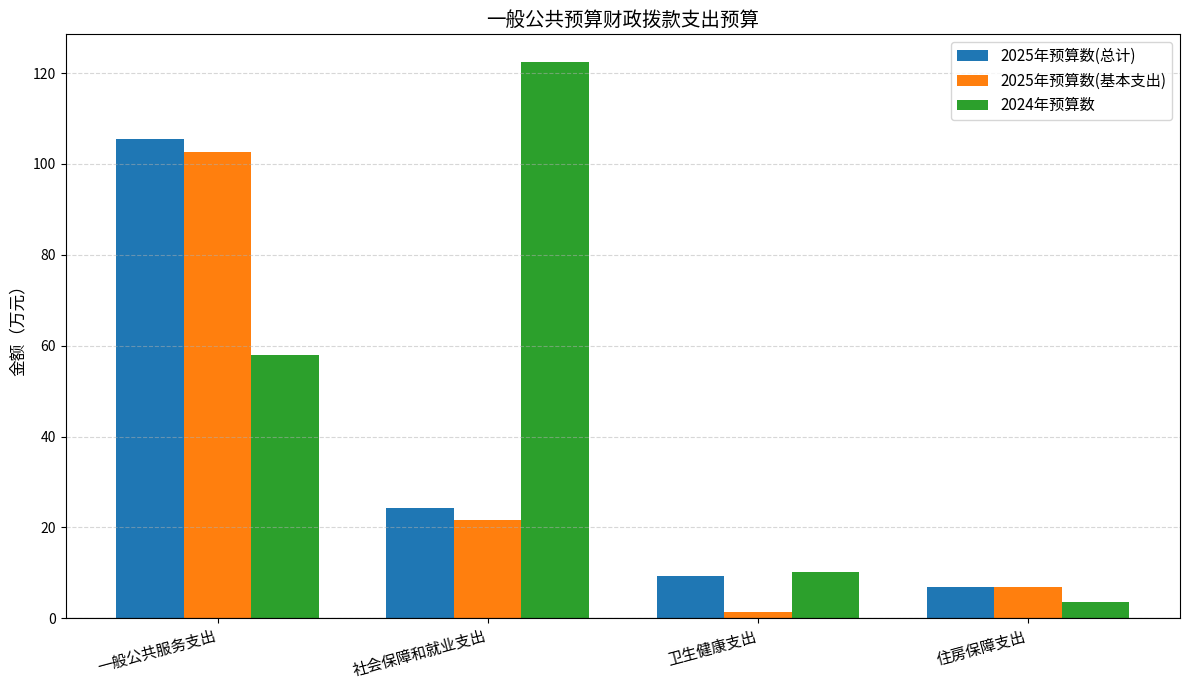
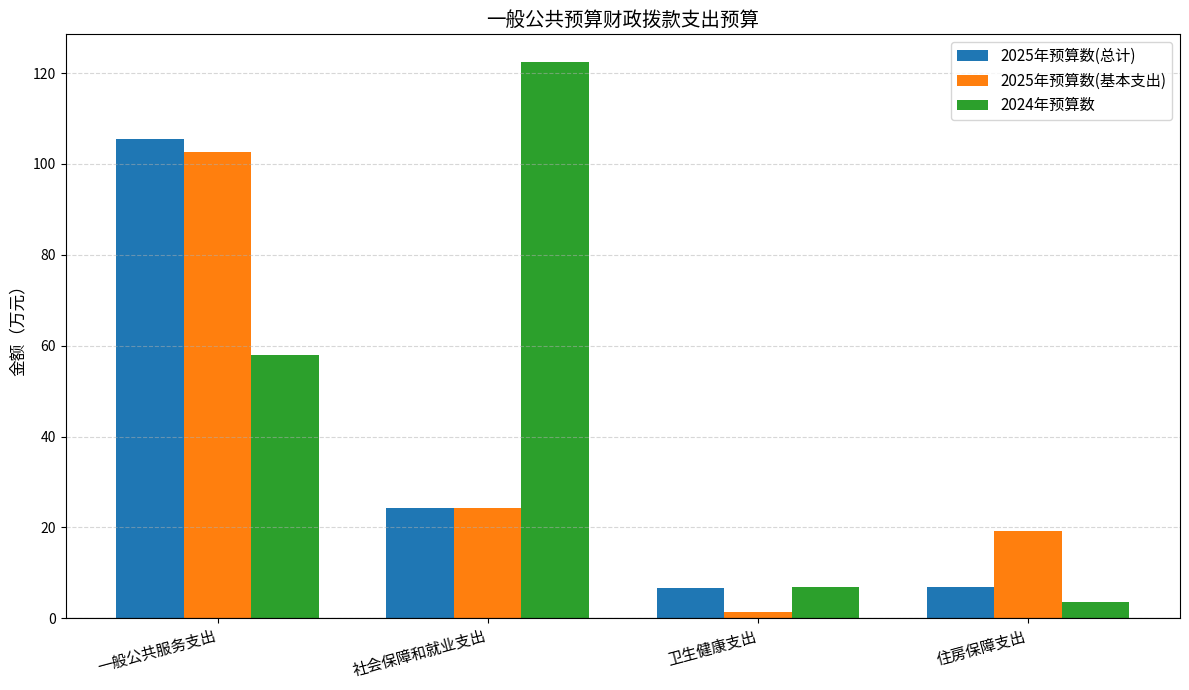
  {
    "2025年预算数(总计)": {
      "一般公共服务支出": 106,
      "社会保障和就业支出": 24,
-     "卫生健康支出": 9,
+     "卫生健康支出": 7,
      "住房保障支出": 7
    },
    "2025年预算数(基本支出)": {
      "一般公共服务支出": 103,
-     "社会保障和就业支出": 22,
+     "社会保障和就业支出": 24,
      "卫生健康支出": 1,
-     "住房保障支出": 7
+     "住房保障支出": 19
    },
    "2024年预算数": {
      "一般公共服务支出": 58,
      "社会保障和就业支出": 122,
-     "卫生健康支出": 10,
+     "卫生健康支出": 7,
      "住房保障支出": 4
    }
  }
